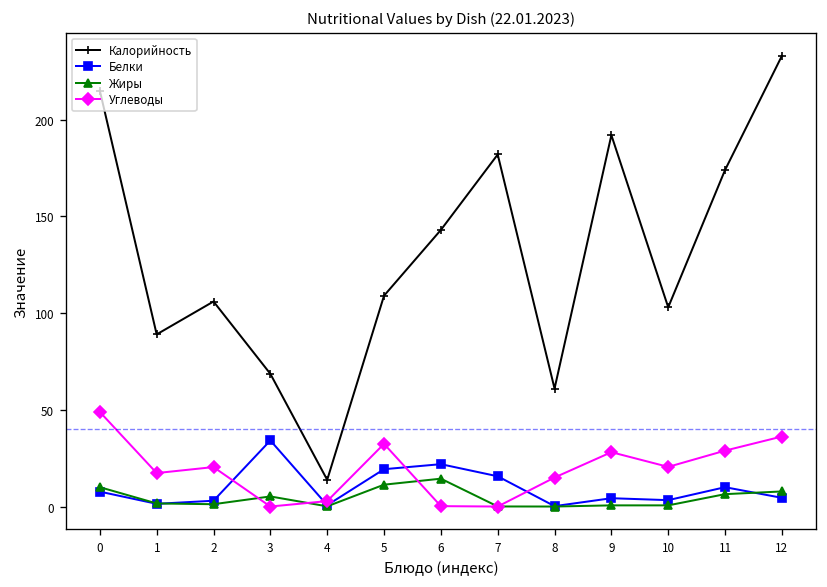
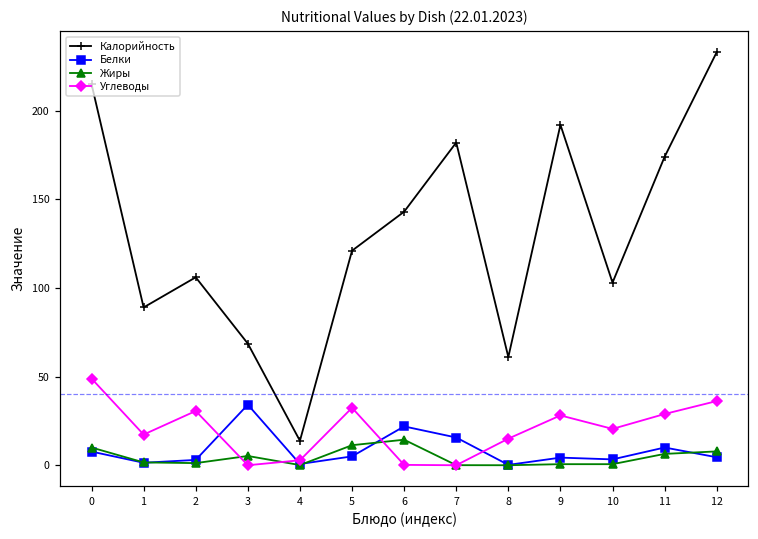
  {
    "Калорийность": {
      "1": 89,
      "2": 106,
      "3": 69,
      "4": 14,
-     "5": 109,
+     "5": 121,
      "6": 143,
      "7": 182,
      "8": 61,
      "9": 192,
      "10": 103,
      "11": 174,
      "12": 233
    },
    "Белки": {
      "0": 8,
      "2": 3,
      "3": 34,
-     "5": 19,
+     "5": 5,
      "6": 22,
      "7": 16,
      "9": 4,
      "10": 3,
      "11": 10,
      "12": 5
    },
    "Жиры": {
      "0": 10,
      "2": 1,
      "3": 5,
      "5": 11,
      "6": 14,
      "9": 1,
      "10": 1,
      "11": 6,
      "12": 8
    },
    "Углеводы": {
      "0": 49,
      "1": 17,
-     "2": 20,
+     "2": 31,
      "3": 0,
      "4": 3,
      "5": 32,
      "6": 0,
      "8": 15,
      "9": 28,
      "10": 21,
      "11": 29,
      "12": 36
    }
  }
